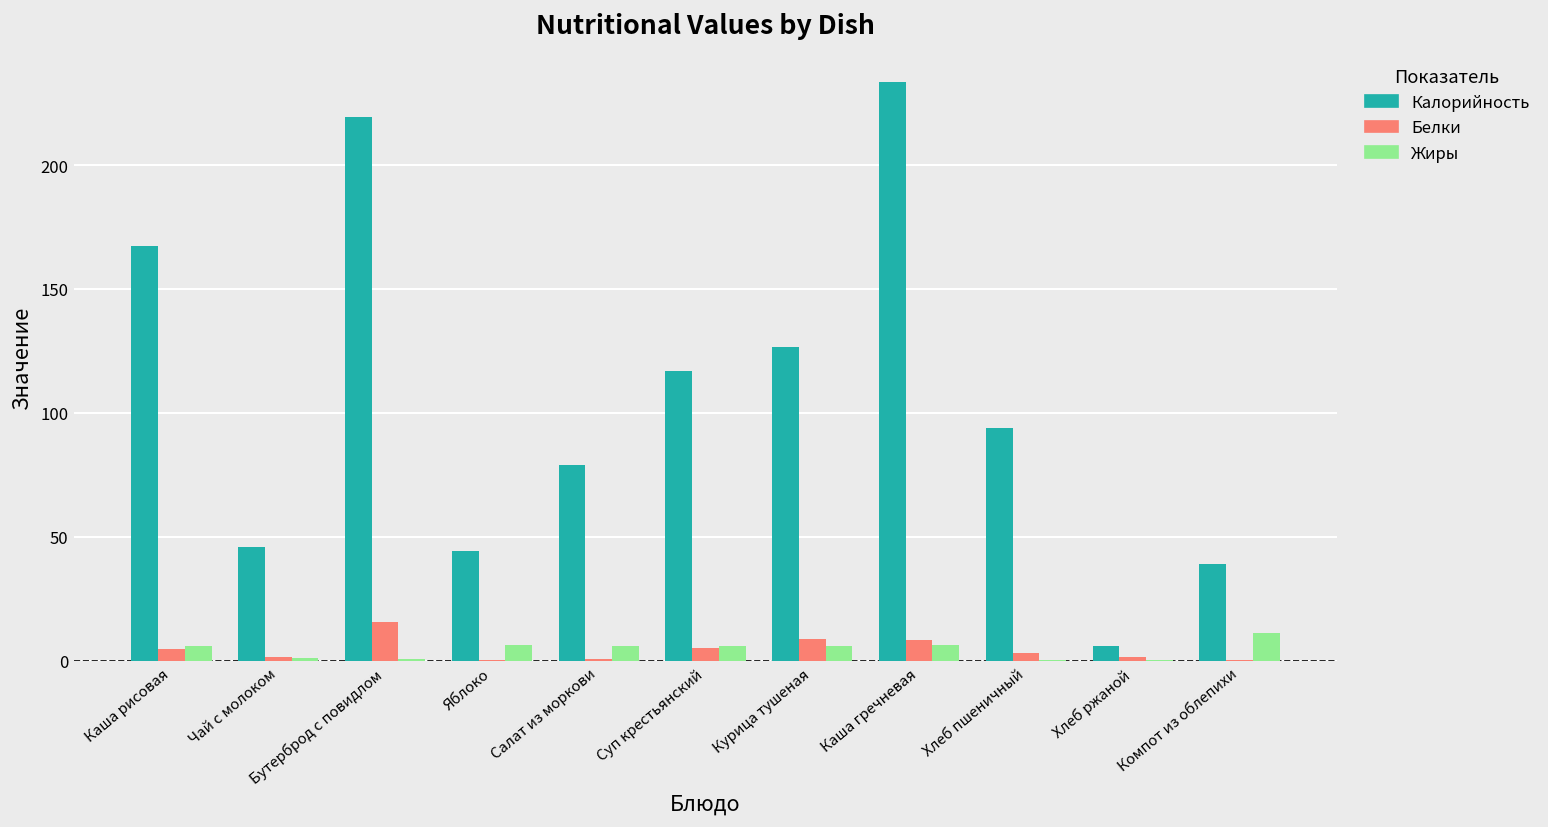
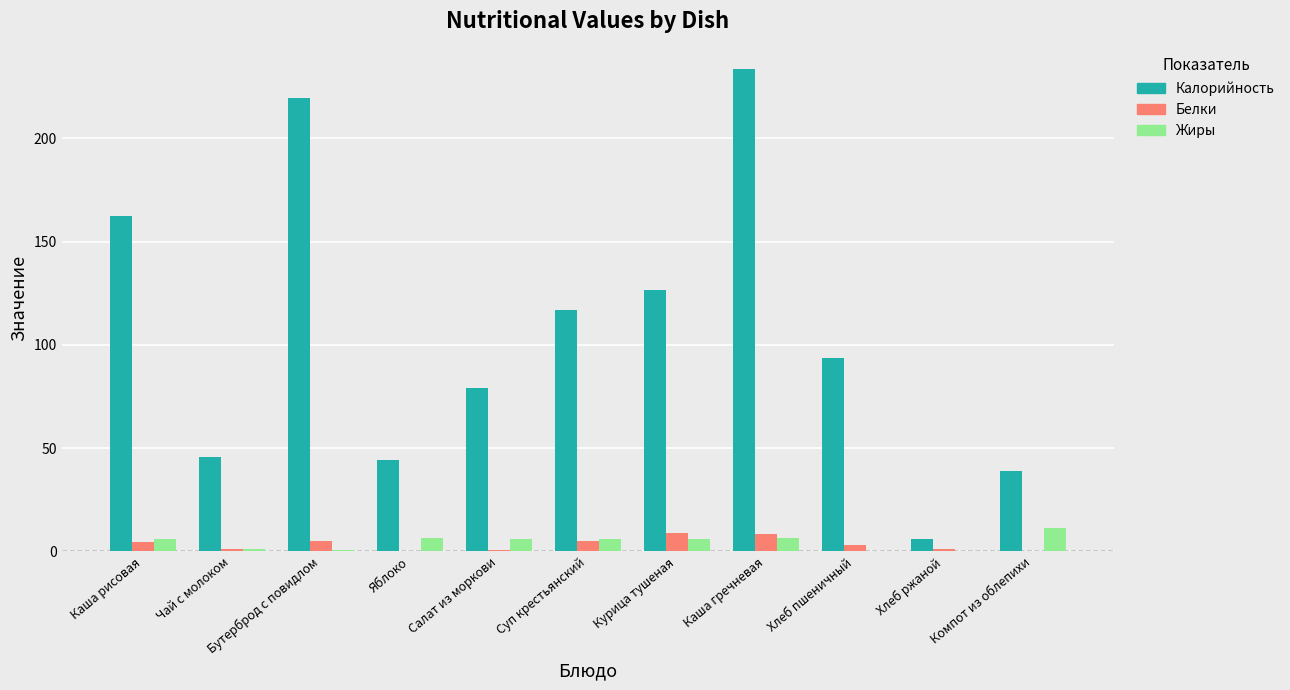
  {
    "Калорийность": {
-     "Каша рисовая": 167,
+     "Каша рисовая": 163,
      "Чай с молоком": 46,
      "Бутерброд с повидлом": 220,
      "Яблоко": 44,
      "Салат из моркови": 79,
      "Суп крестьянский": 117,
      "Курица тушеная": 126,
      "Каша гречневая": 234,
      "Хлеб пшеничный": 94,
      "Хлеб ржаной": 6,
      "Компот из облепихи": 39
    },
    "Белки": {
      "Каша рисовая": 5,
      "Чай с молоком": 1,
-     "Бутерброд с повидлом": 16,
+     "Бутерброд с повидлом": 5,
      "Суп крестьянский": 5,
      "Курица тушеная": 9,
      "Каша гречневая": 8,
      "Хлеб пшеничный": 3,
      "Хлеб ржаной": 1
    },
    "Жиры": {
      "Каша рисовая": 6,
      "Яблоко": 6,
      "Салат из моркови": 6,
      "Суп крестьянский": 6,
      "Курица тушеная": 6,
      "Каша гречневая": 6,
      "Компот из облепихи": 11
    }
  }
